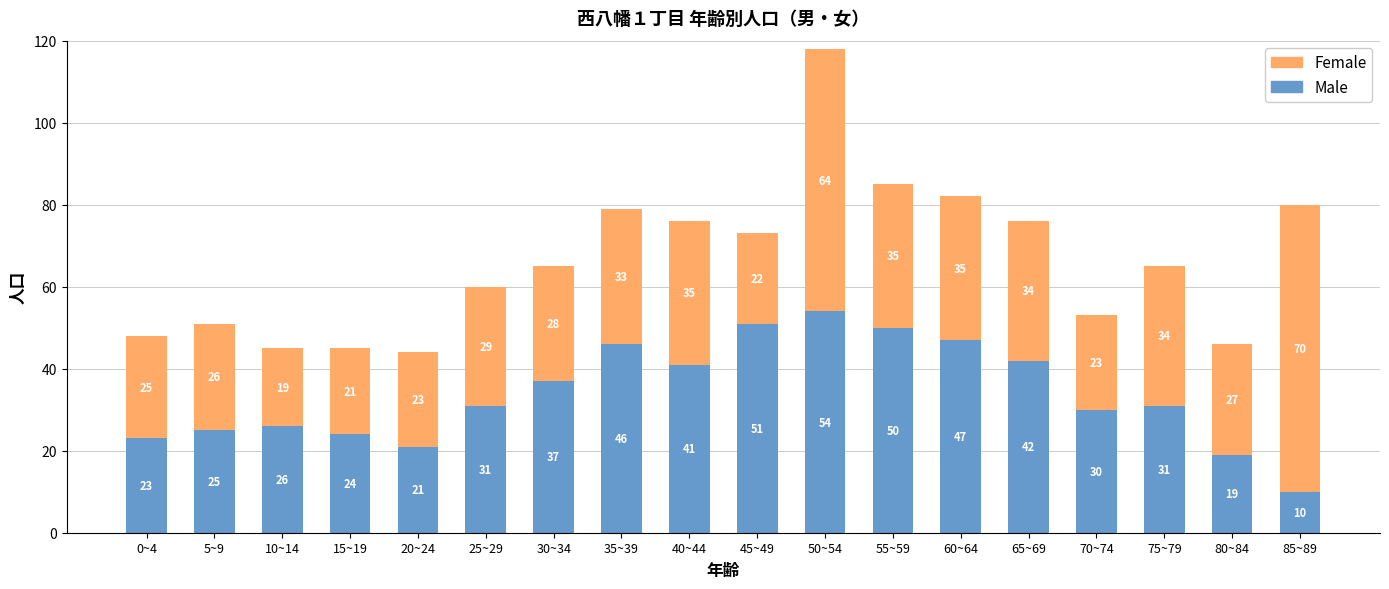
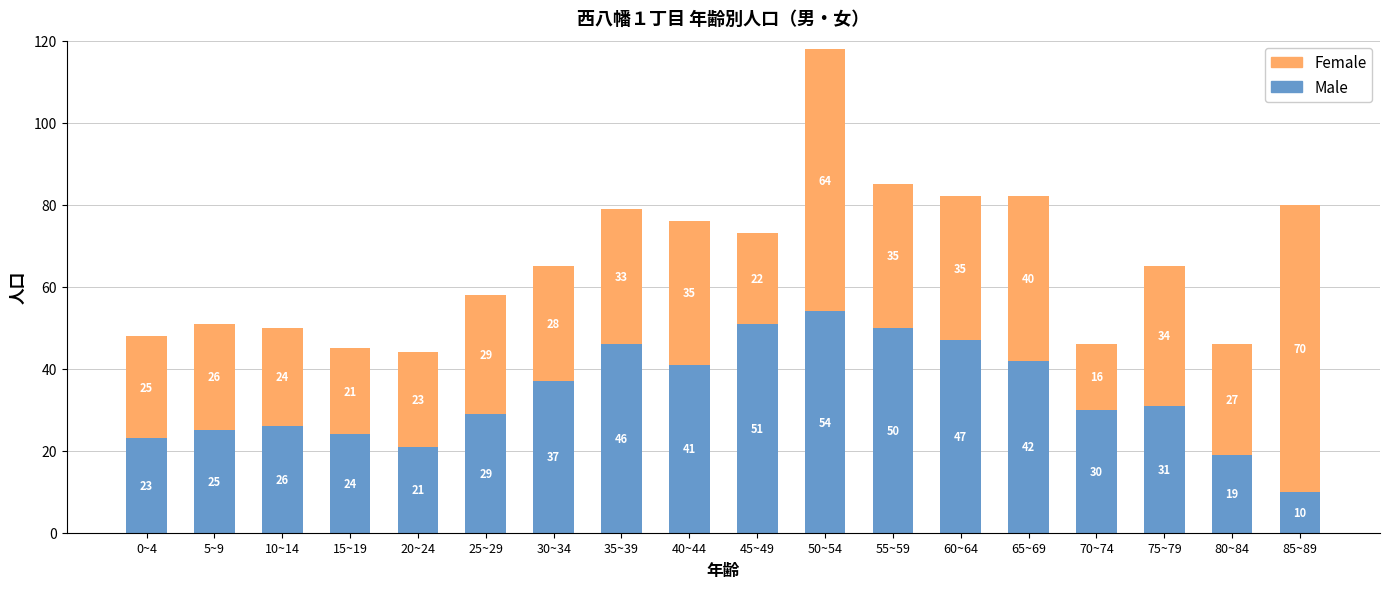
  {
    "Male": {
      "0~4": 23,
      "5~9": 25,
      "10~14": 26,
      "15~19": 24,
      "20~24": 21,
-     "25~29": 31,
+     "25~29": 29,
      "30~34": 37,
      "35~39": 46,
      "40~44": 41,
      "45~49": 51,
      "50~54": 54,
      "55~59": 50,
      "60~64": 47,
      "65~69": 42,
      "70~74": 30,
      "75~79": 31,
      "80~84": 19,
      "85~89": 10
    },
    "Female": {
      "0~4": 25,
      "5~9": 26,
-     "10~14": 19,
+     "10~14": 24,
      "15~19": 21,
      "20~24": 23,
      "25~29": 29,
      "30~34": 28,
      "35~39": 33,
      "40~44": 35,
      "45~49": 22,
      "50~54": 64,
      "55~59": 35,
      "60~64": 35,
-     "65~69": 34,
-     "70~74": 23,
+     "65~69": 40,
+     "70~74": 16,
      "75~79": 34,
      "80~84": 27,
      "85~89": 70
    }
  }
